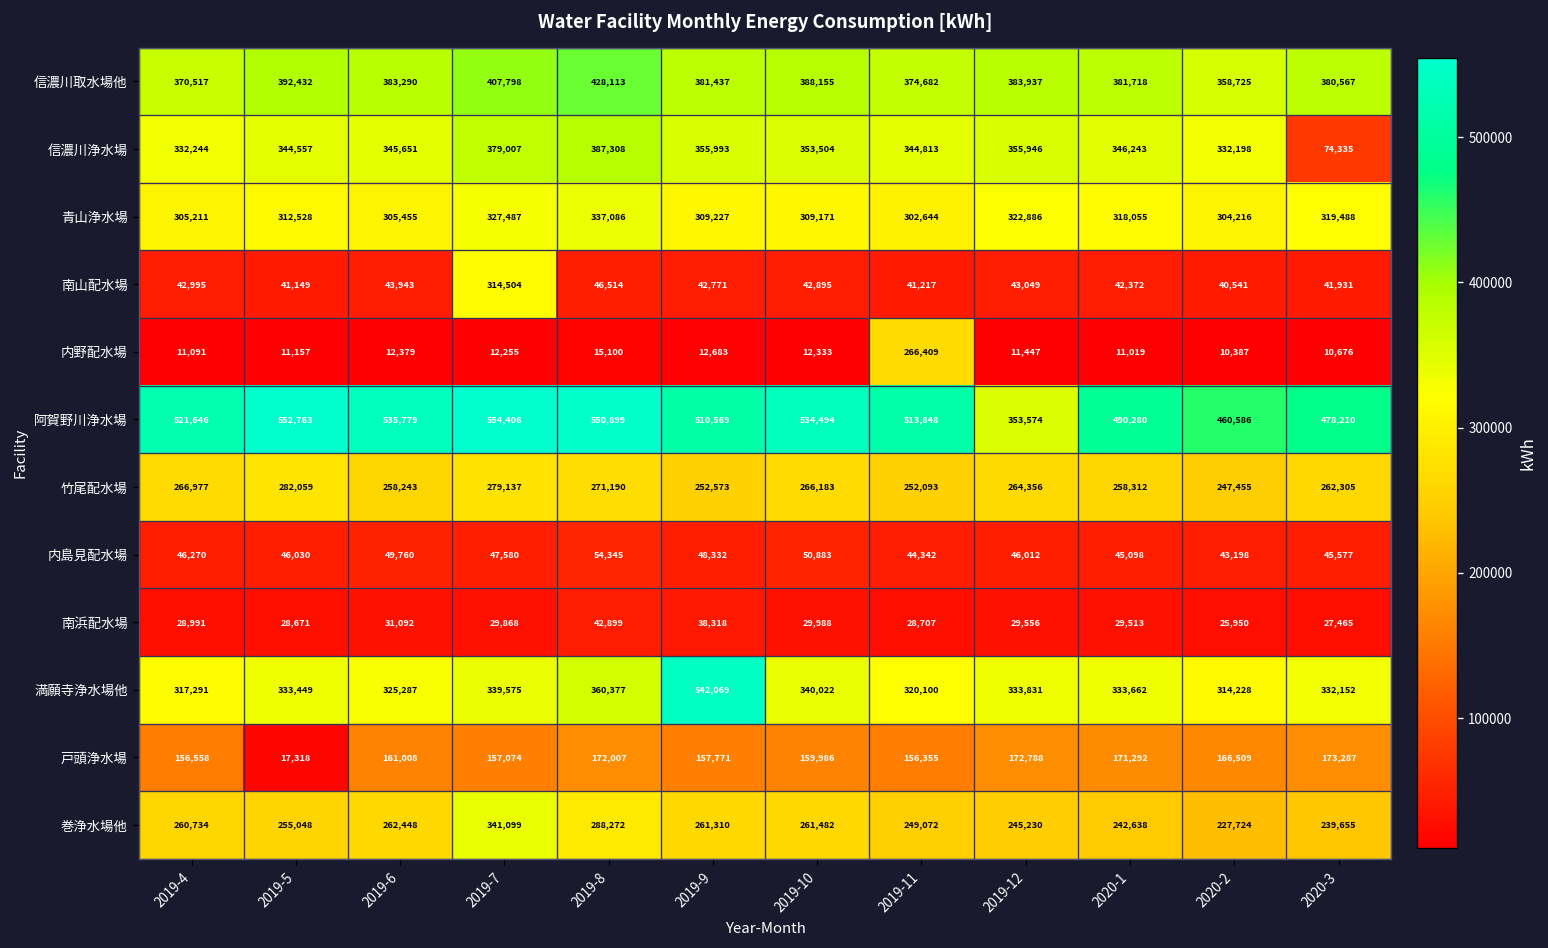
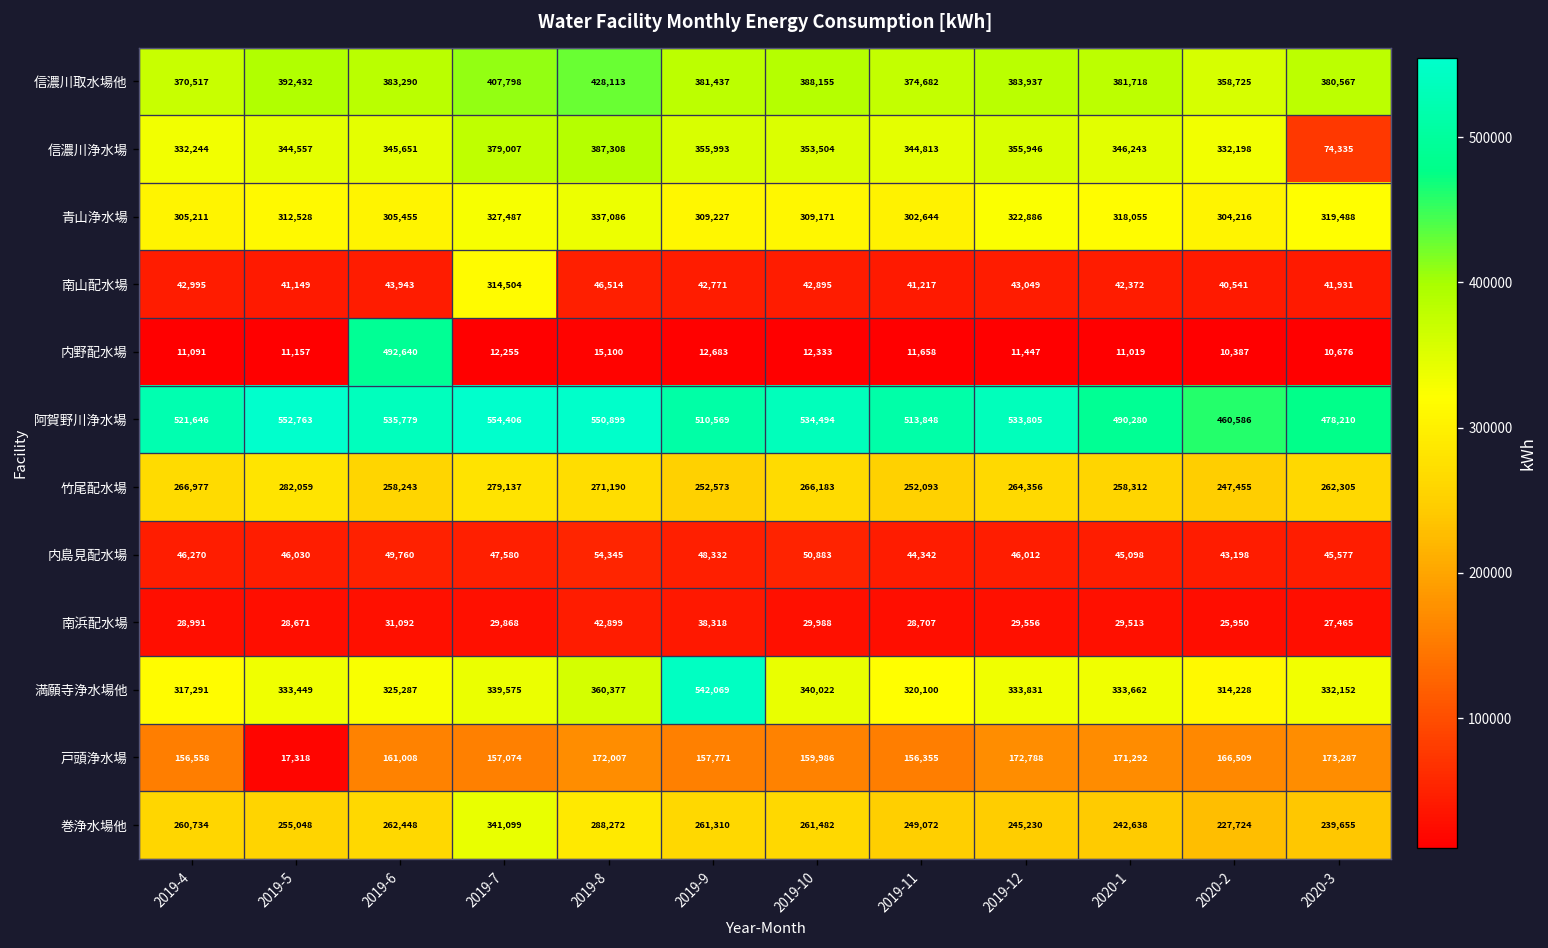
  {
    "信濃川取水場他": {
      "2019-4": "370,517",
      "2019-5": "392,432",
      "2019-6": "383,290",
      "2019-7": "407,798",
      "2019-8": "428,113",
      "2019-9": "381,437",
      "2019-10": "388,155",
      "2019-11": "374,682",
      "2019-12": "383,937",
      "2020-1": "381,718",
      "2020-2": "358,725",
      "2020-3": "380,567"
    },
    "信濃川浄水場": {
      "2019-4": "332,244",
      "2019-5": "344,557",
      "2019-6": "345,651",
      "2019-7": "379,007",
      "2019-8": "387,308",
      "2019-9": "355,993",
      "2019-10": "353,504",
      "2019-11": "344,813",
      "2019-12": "355,946",
      "2020-1": "346,243",
      "2020-2": "332,198",
      "2020-3": "74,335"
    },
    "青山浄水場": {
      "2019-4": "305,211",
      "2019-5": "312,528",
      "2019-6": "305,455",
      "2019-7": "327,487",
      "2019-8": "337,086",
      "2019-9": "309,227",
      "2019-10": "309,171",
      "2019-11": "302,644",
      "2019-12": "322,886",
      "2020-1": "318,055",
      "2020-2": "304,216",
      "2020-3": "319,488"
    },
    "南山配水場": {
      "2019-4": "42,995",
      "2019-5": "41,149",
      "2019-6": "43,943",
      "2019-7": "314,504",
      "2019-8": "46,514",
      "2019-9": "42,771",
      "2019-10": "42,895",
      "2019-11": "41,217",
      "2019-12": "43,049",
      "2020-1": "42,372",
      "2020-2": "40,541",
      "2020-3": "41,931"
    },
    "内野配水場": {
      "2019-4": "11,091",
      "2019-5": "11,157",
-     "2019-6": "12,379",
+     "2019-6": "492,640",
      "2019-7": "12,255",
      "2019-8": "15,100",
      "2019-9": "12,683",
      "2019-10": "12,333",
-     "2019-11": "266,409",
+     "2019-11": "11,658",
      "2019-12": "11,447",
      "2020-1": "11,019",
      "2020-2": "10,387",
      "2020-3": "10,676"
    },
    "阿賀野川浄水場": {
      "2019-4": "521,646",
      "2019-5": "552,763",
      "2019-6": "535,779",
      "2019-7": "554,406",
      "2019-8": "550,899",
      "2019-9": "510,569",
      "2019-10": "534,494",
      "2019-11": "513,848",
-     "2019-12": "353,574",
+     "2019-12": "533,805",
      "2020-1": "490,280",
      "2020-2": "460,586",
      "2020-3": "478,210"
    },
    "竹尾配水場": {
      "2019-4": "266,977",
      "2019-5": "282,059",
      "2019-6": "258,243",
      "2019-7": "279,137",
      "2019-8": "271,190",
      "2019-9": "252,573",
      "2019-10": "266,183",
      "2019-11": "252,093",
      "2019-12": "264,356",
      "2020-1": "258,312",
      "2020-2": "247,455",
      "2020-3": "262,305"
    },
    "内島見配水場": {
      "2019-4": "46,270",
      "2019-5": "46,030",
      "2019-6": "49,760",
      "2019-7": "47,580",
      "2019-8": "54,345",
      "2019-9": "48,332",
      "2019-10": "50,883",
      "2019-11": "44,342",
      "2019-12": "46,012",
      "2020-1": "45,098",
      "2020-2": "43,198",
      "2020-3": "45,577"
    },
    "南浜配水場": {
      "2019-4": "28,991",
      "2019-5": "28,671",
      "2019-6": "31,092",
      "2019-7": "29,868",
      "2019-8": "42,899",
      "2019-9": "38,318",
      "2019-10": "29,988",
      "2019-11": "28,707",
      "2019-12": "29,556",
      "2020-1": "29,513",
      "2020-2": "25,950",
      "2020-3": "27,465"
    },
    "満願寺浄水場他": {
      "2019-4": "317,291",
      "2019-5": "333,449",
      "2019-6": "325,287",
      "2019-7": "339,575",
      "2019-8": "360,377",
      "2019-9": "542,069",
      "2019-10": "340,022",
      "2019-11": "320,100",
      "2019-12": "333,831",
      "2020-1": "333,662",
      "2020-2": "314,228",
      "2020-3": "332,152"
    },
    "戸頭浄水場": {
      "2019-4": "156,558",
      "2019-5": "17,318",
      "2019-6": "161,008",
      "2019-7": "157,074",
      "2019-8": "172,007",
      "2019-9": "157,771",
      "2019-10": "159,986",
      "2019-11": "156,355",
      "2019-12": "172,788",
      "2020-1": "171,292",
      "2020-2": "166,509",
      "2020-3": "173,287"
    },
    "巻浄水場他": {
      "2019-4": "260,734",
      "2019-5": "255,048",
      "2019-6": "262,448",
      "2019-7": "341,099",
      "2019-8": "288,272",
      "2019-9": "261,310",
      "2019-10": "261,482",
      "2019-11": "249,072",
      "2019-12": "245,230",
      "2020-1": "242,638",
      "2020-2": "227,724",
      "2020-3": "239,655"
    }
  }
